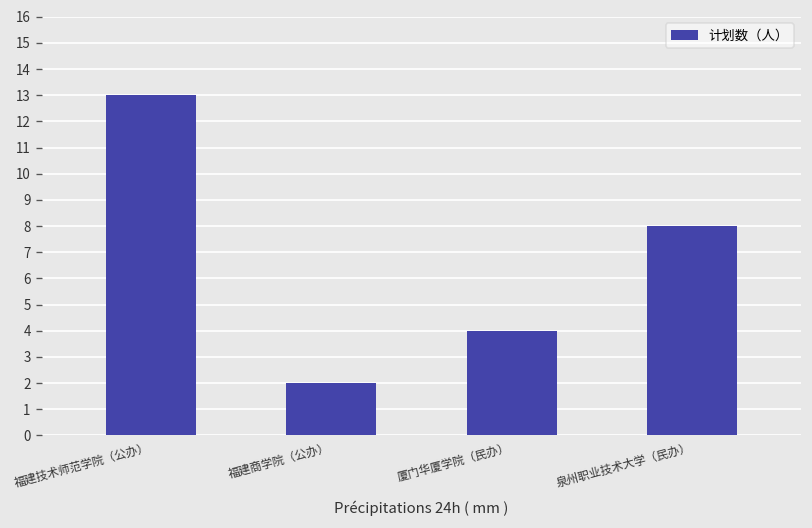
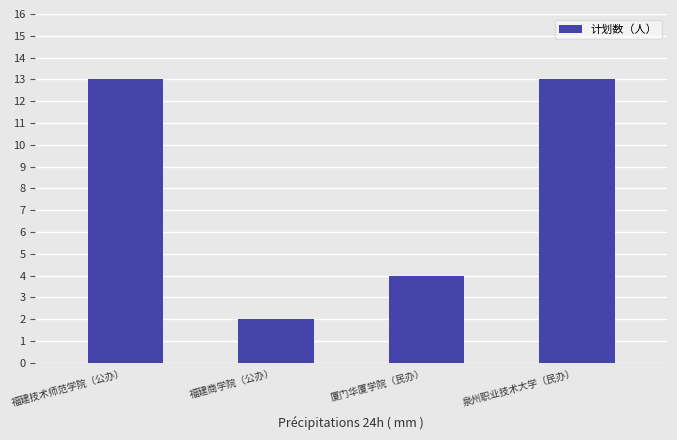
  {
    "福建技术师范学院（公办）": 13,
    "福建商学院（公办）": 2,
    "厦门华厦学院（民办）": 4,
-   "泉州职业技术大学（民办）": 8
+   "泉州职业技术大学（民办）": 13
  }
